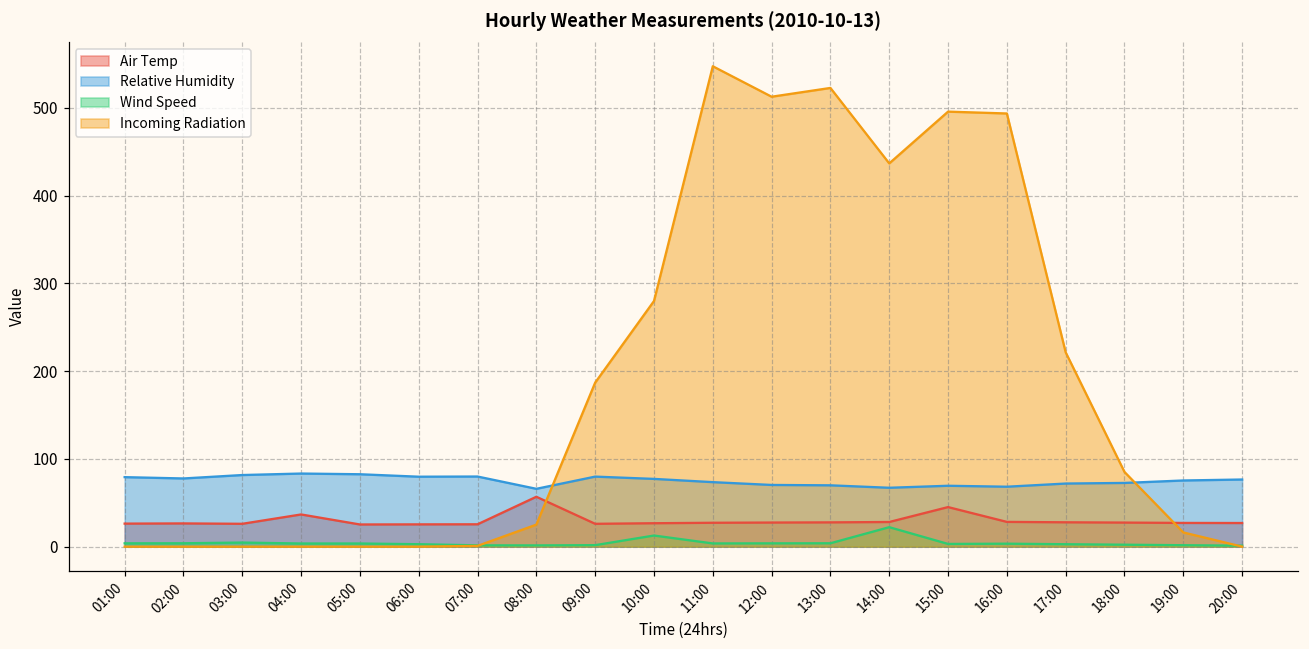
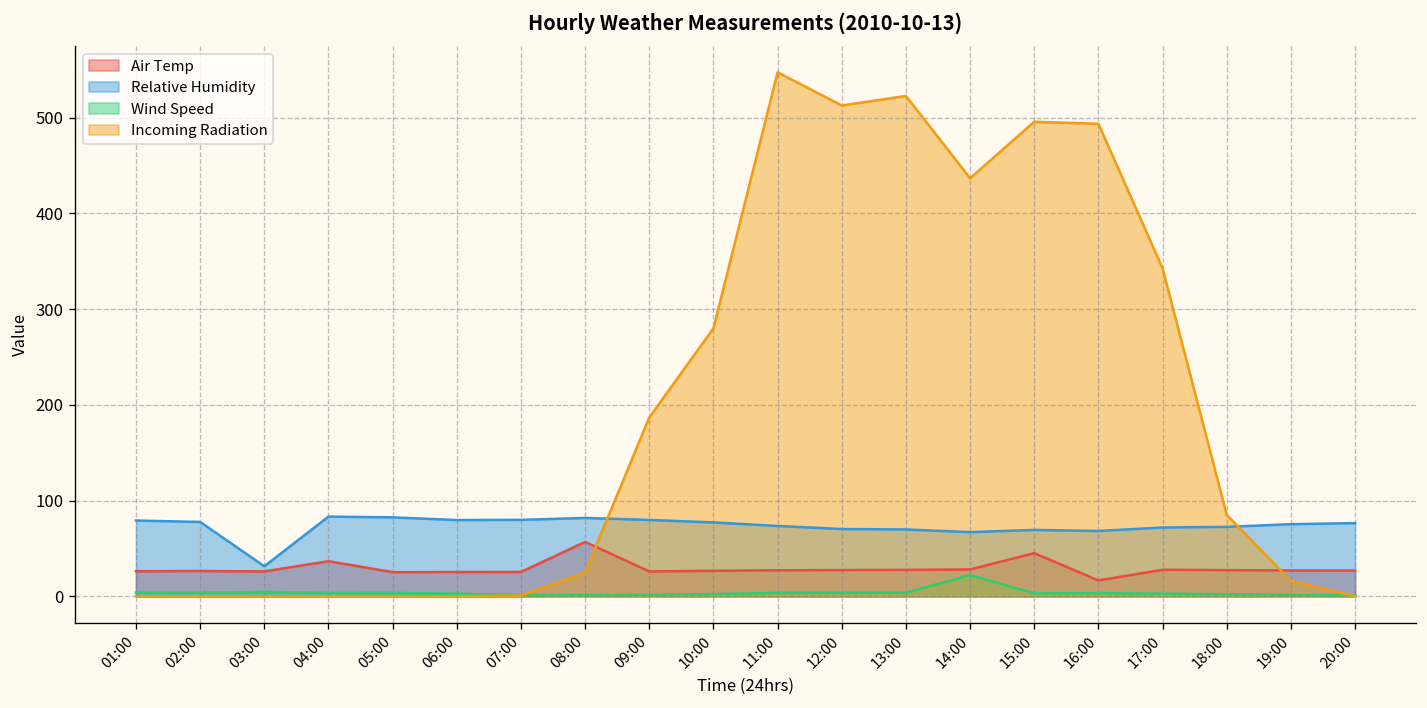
  {
    "Air Temp": {
      "01:00": 30,
      "02:00": 30,
      "03:00": 30,
      "04:00": 40,
      "05:00": 30,
      "06:00": 30,
      "07:00": 30,
      "08:00": 60,
      "09:00": 30,
      "10:00": 30,
      "11:00": 30,
      "12:00": 30,
      "13:00": 30,
      "14:00": 30,
      "15:00": 50,
-     "16:00": 30,
+     "16:00": 20,
      "17:00": 30,
      "18:00": 30,
      "19:00": 30,
      "20:00": 30
    },
    "Relative Humidity": {
      "01:00": 80,
      "02:00": 80,
-     "03:00": 80,
+     "03:00": 30,
      "04:00": 80,
      "05:00": 80,
      "06:00": 80,
      "07:00": 80,
-     "08:00": 70,
+     "08:00": 80,
      "09:00": 80,
      "10:00": 80,
      "11:00": 70,
      "12:00": 70,
      "13:00": 70,
      "14:00": 70,
      "15:00": 70,
      "16:00": 70,
      "17:00": 70,
      "18:00": 70,
      "19:00": 80,
      "20:00": 80
    },
    "Wind Speed": {
      "01:00": 0,
      "02:00": 0,
      "03:00": 0,
      "04:00": 0,
      "05:00": 0,
      "08:00": 0,
      "09:00": 0,
-     "10:00": 10,
+     "10:00": 0,
      "11:00": 0,
      "12:00": 0,
      "13:00": 0,
      "14:00": 20,
      "15:00": 0,
      "16:00": 0,
      "17:00": 0,
      "18:00": 0,
      "19:00": 0
    },
    "Incoming Radiation": {
      "01:00": 0,
      "02:00": 0,
      "03:00": 0,
      "04:00": 0,
      "05:00": 0,
      "08:00": 30,
      "09:00": 190,
      "10:00": 280,
      "11:00": 550,
      "12:00": 510,
      "13:00": 520,
      "14:00": 440,
      "15:00": 500,
      "16:00": 490,
-     "17:00": 220,
+     "17:00": 340,
      "18:00": 90,
      "19:00": 20
    }
  }
